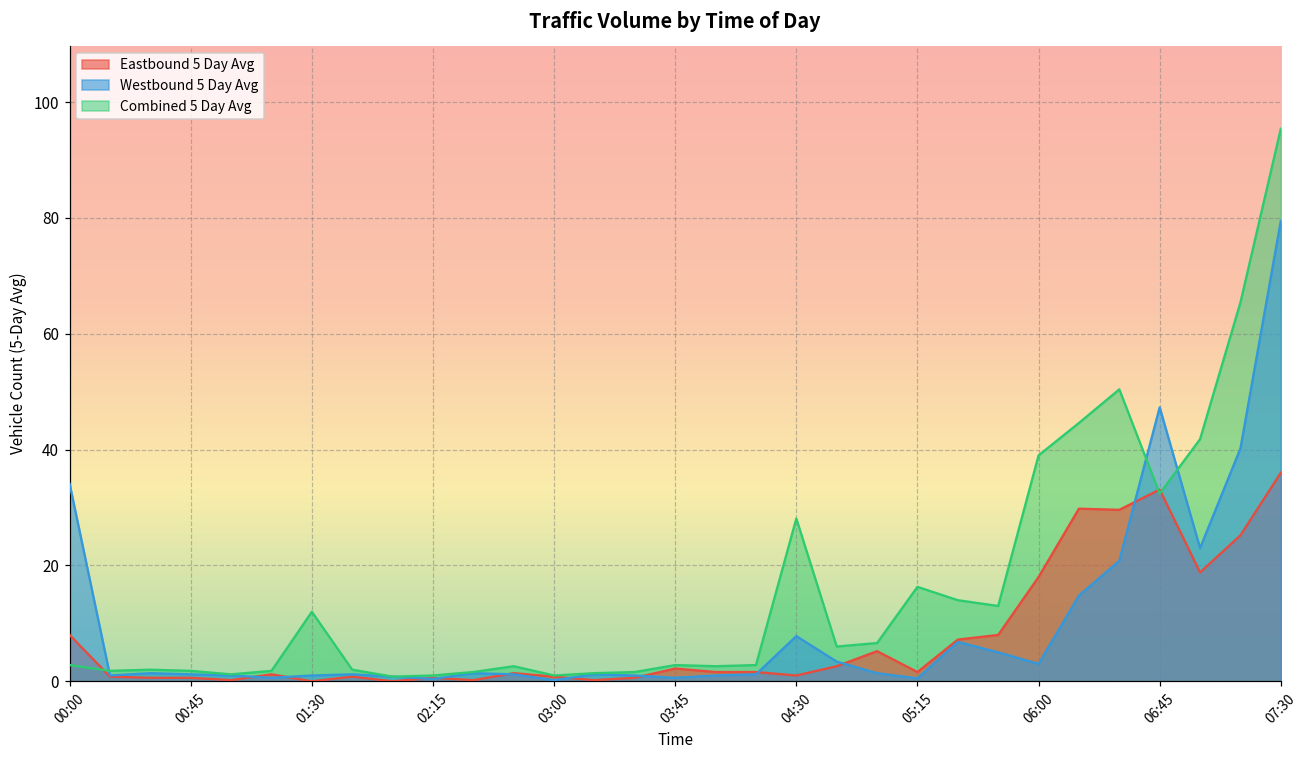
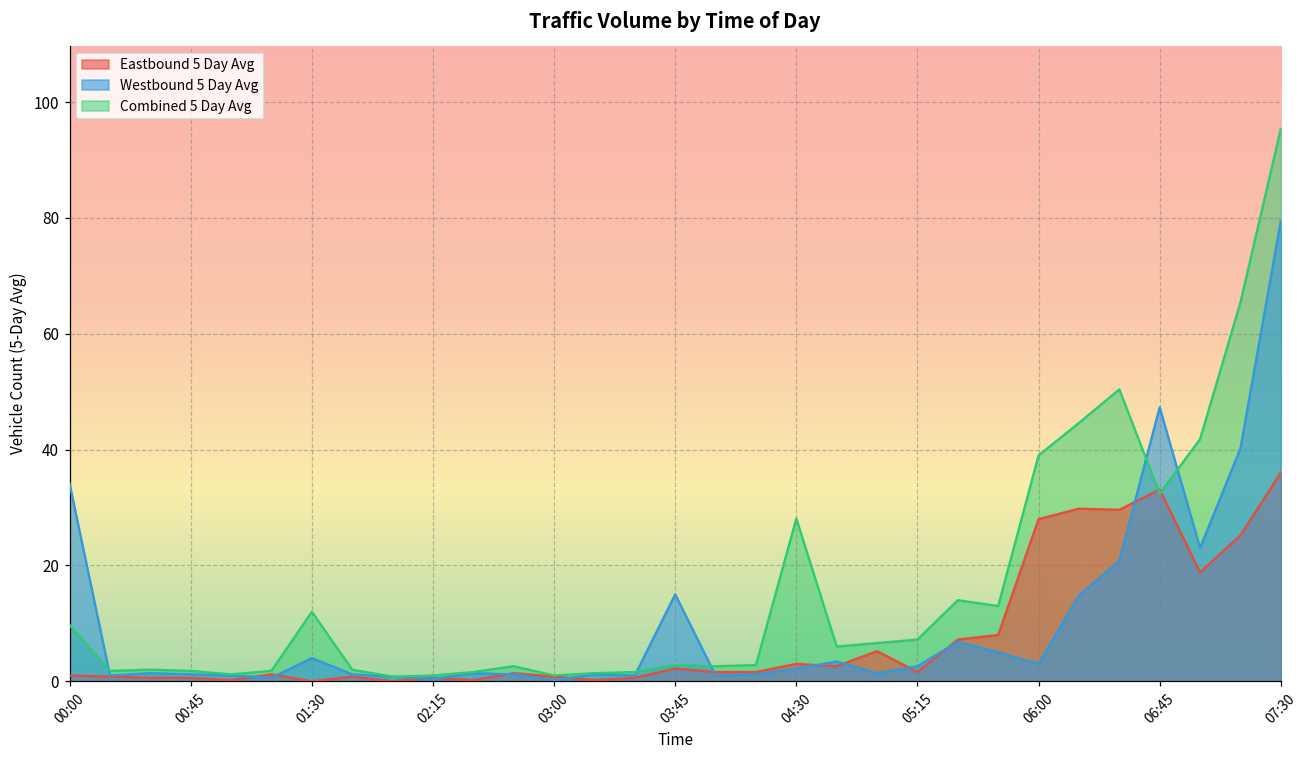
  {
    "Eastbound 5 Day Avg": {
-     "00:00": 8,
+     "00:00": 1,
      "00:45": 1,
      "01:30": 0,
      "03:45": 2,
-     "04:30": 1,
+     "04:30": 3,
      "05:15": 2,
-     "06:00": 18,
+     "06:00": 28,
      "06:45": 33,
      "07:30": 36
    },
    "Westbound 5 Day Avg": {
      "00:00": 34,
      "00:45": 1,
-     "01:30": 1,
+     "01:30": 4,
      "03:00": 0,
-     "03:45": 1,
-     "04:30": 8,
-     "05:15": 1,
+     "03:45": 15,
+     "04:30": 2,
+     "05:15": 3,
      "06:00": 3,
      "06:45": 47,
      "07:30": 80
    },
    "Combined 5 Day Avg": {
-     "00:00": 3,
+     "00:00": 10,
      "00:45": 2,
      "01:30": 12,
      "03:45": 3,
      "04:30": 28,
-     "05:15": 16,
+     "05:15": 7,
      "06:00": 39,
      "06:45": 32,
      "07:30": 95
    }
  }
